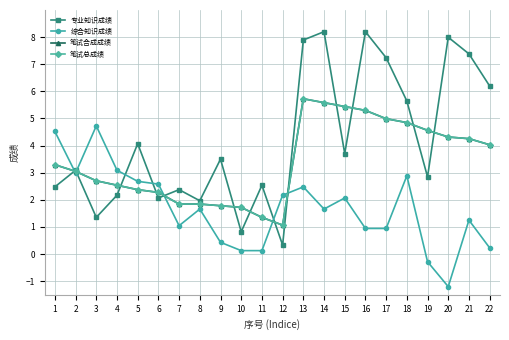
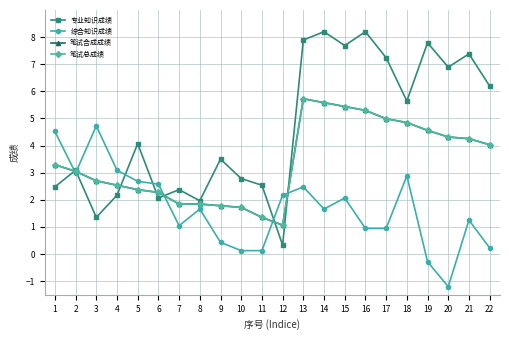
  {
    "专业知识成绩": {
      "1": 2.5,
      "3": 1.4,
      "4": 2.2,
      "5": 4.1,
      "6": 2.1,
      "7": 2.4,
      "8": 2.0,
      "9": 3.5,
-     "10": 0.8,
+     "10": 2.8,
      "11": 2.5,
      "12": 0.3,
      "13": 7.9,
      "14": 8.2,
-     "15": 3.7,
+     "15": 7.7,
      "16": 8.2,
      "17": 7.2,
      "18": 5.6,
-     "19": 2.8,
-     "20": 8.0,
+     "19": 7.8,
+     "20": 6.9,
      "21": 7.4,
      "22": 6.2
    }
  }
